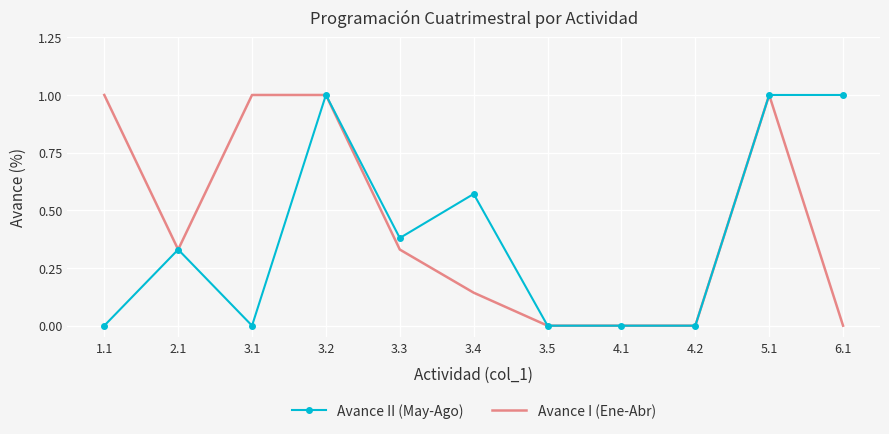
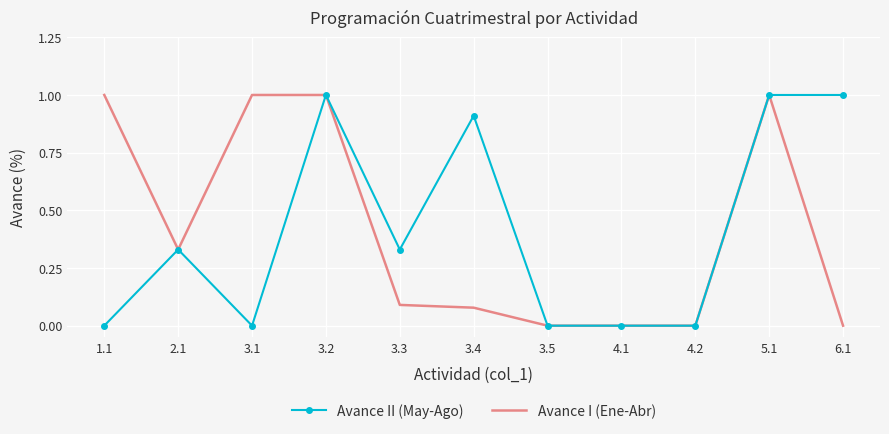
  {
    "Avance II (May-Ago)": {
      "1.1": 0.00,
      "3.1": 0.00,
-     "3.3": 0.38,
-     "3.4": 0.57,
+     "3.3": 0.33,
+     "3.4": 0.91,
      "6.1": 1.00
    },
    "Avance I (Ene-Abr)": {
      "1.1": 1.00,
      "3.1": 1.00,
-     "3.3": 0.33,
-     "3.4": 0.14,
+     "3.3": 0.09,
+     "3.4": 0.08,
      "6.1": 0.00
    }
  }
